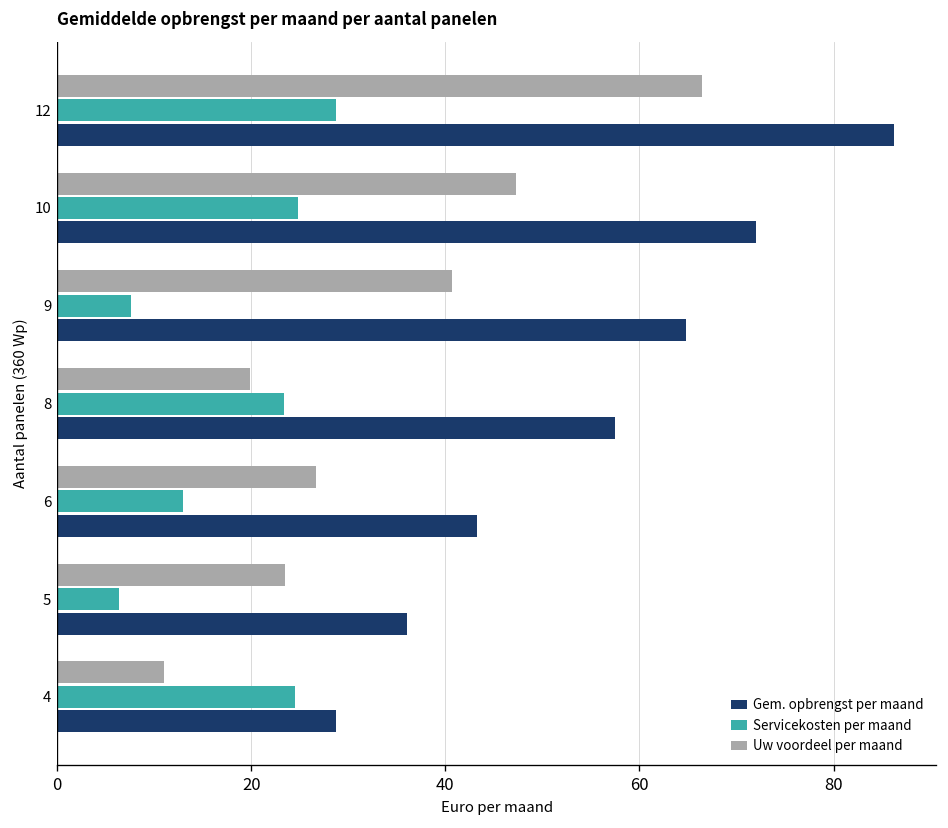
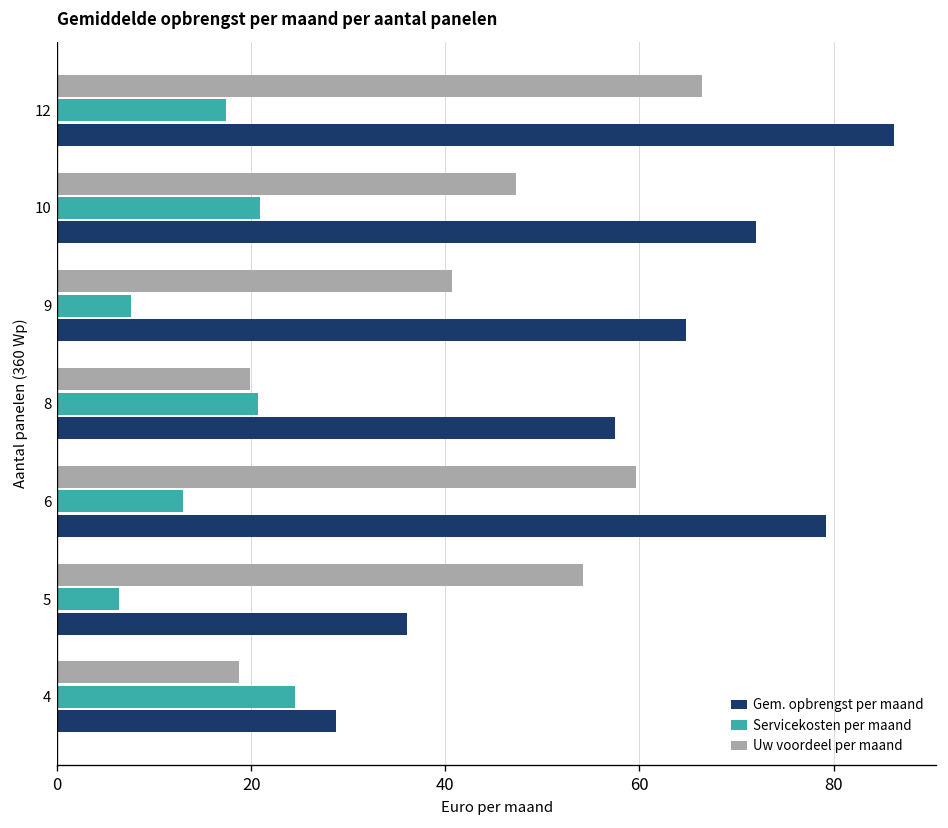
  {
    "Gem. opbrengst per maand": {
      "12": 86,
      "10": 72,
      "9": 65,
      "8": 58,
-     "6": 43,
+     "6": 79,
      "5": 36,
      "4": 29
    },
    "Servicekosten per maand": {
-     "12": 29,
-     "10": 25,
+     "12": 17,
+     "10": 21,
      "9": 8,
-     "8": 23,
+     "8": 21,
      "6": 13,
      "5": 6,
      "4": 24
    },
    "Uw voordeel per maand": {
      "12": 66,
      "10": 47,
      "9": 41,
      "8": 20,
-     "6": 27,
-     "5": 23,
-     "4": 11
+     "6": 60,
+     "5": 54,
+     "4": 19
    }
  }
